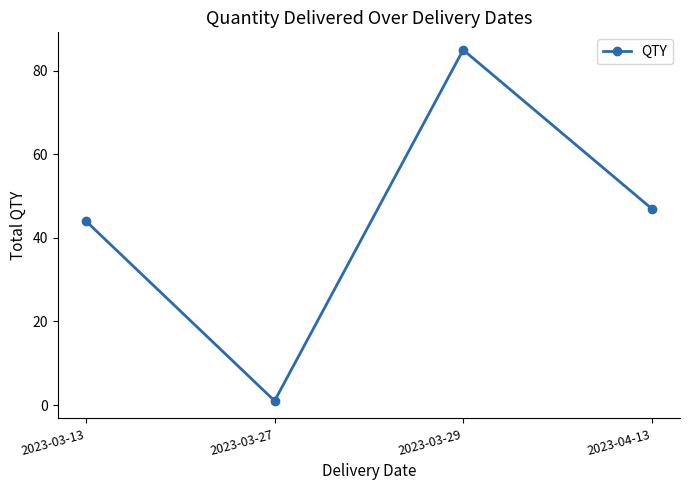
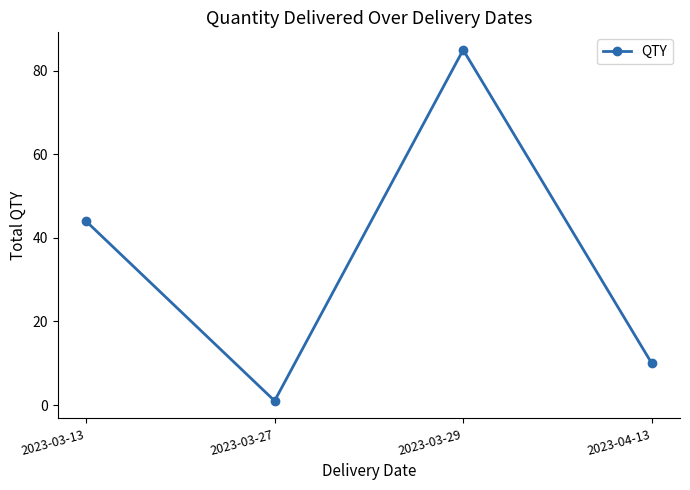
  {
    "2023-03-13": 44,
    "2023-03-27": 1,
    "2023-03-29": 85,
-   "2023-04-13": 47
+   "2023-04-13": 10
  }
